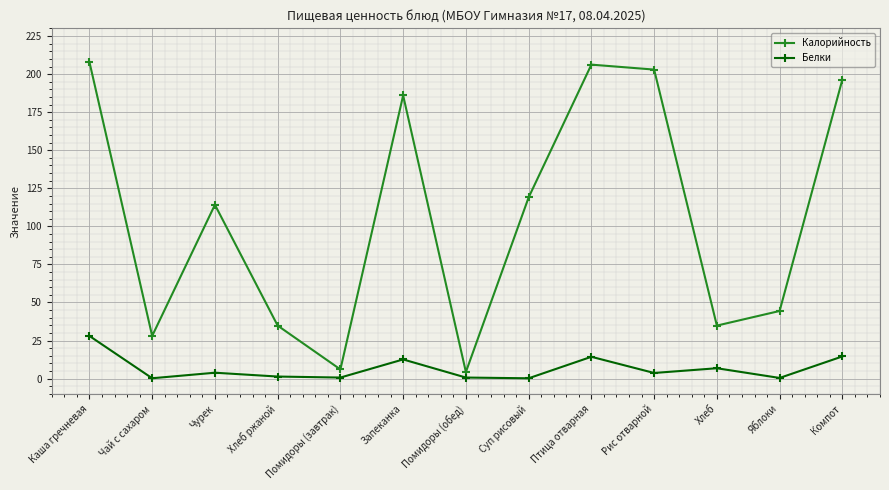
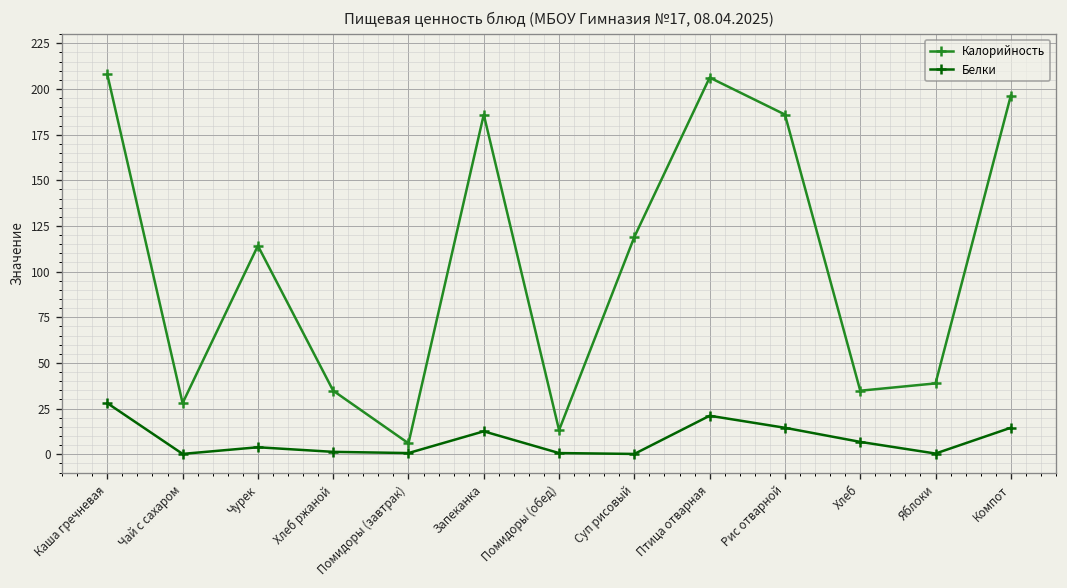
  {
    "Калорийность": {
      "Каша гречневая": 208,
      "Чай с сахаром": 28,
      "Чурек": 114,
      "Хлеб ржаной": 35,
      "Помидоры (завтрак)": 6,
      "Запеканка": 186,
-     "Помидоры (обед)": 4,
+     "Помидоры (обед)": 13,
      "Суп рисовый": 119,
      "Птица отварная": 206,
-     "Рис отварной": 203,
+     "Рис отварной": 186,
      "Хлеб": 35,
-     "Яблоки": 44,
+     "Яблоки": 39,
      "Компот": 196
    },
    "Белки": {
      "Каша гречневая": 28,
      "Чай с сахаром": 0,
      "Чурек": 4,
      "Хлеб ржаной": 1,
      "Помидоры (завтрак)": 1,
      "Запеканка": 13,
      "Помидоры (обед)": 1,
      "Суп рисовый": 0,
-     "Птица отварная": 14,
-     "Рис отварной": 4,
+     "Птица отварная": 21,
+     "Рис отварной": 15,
      "Хлеб": 7,
      "Яблоки": 0,
      "Компот": 15
    }
  }
